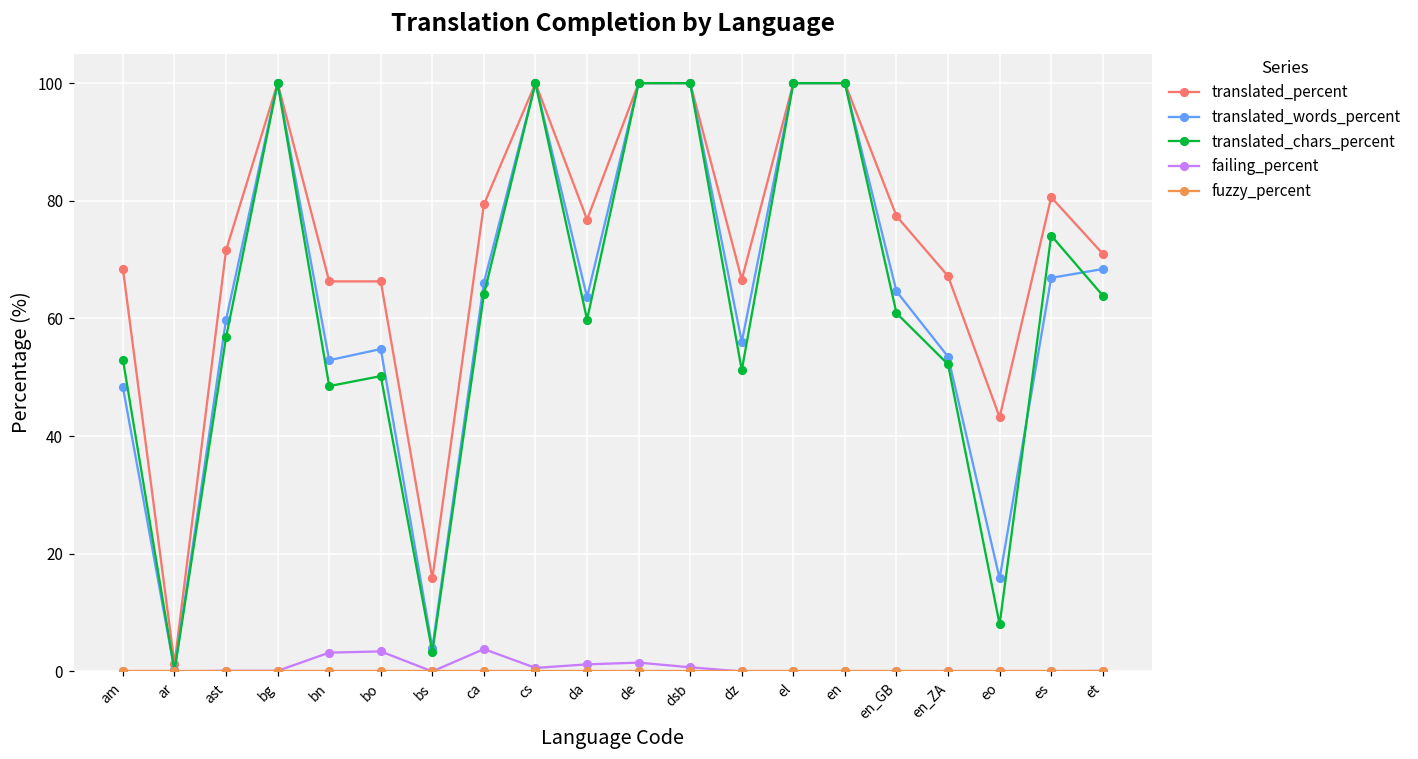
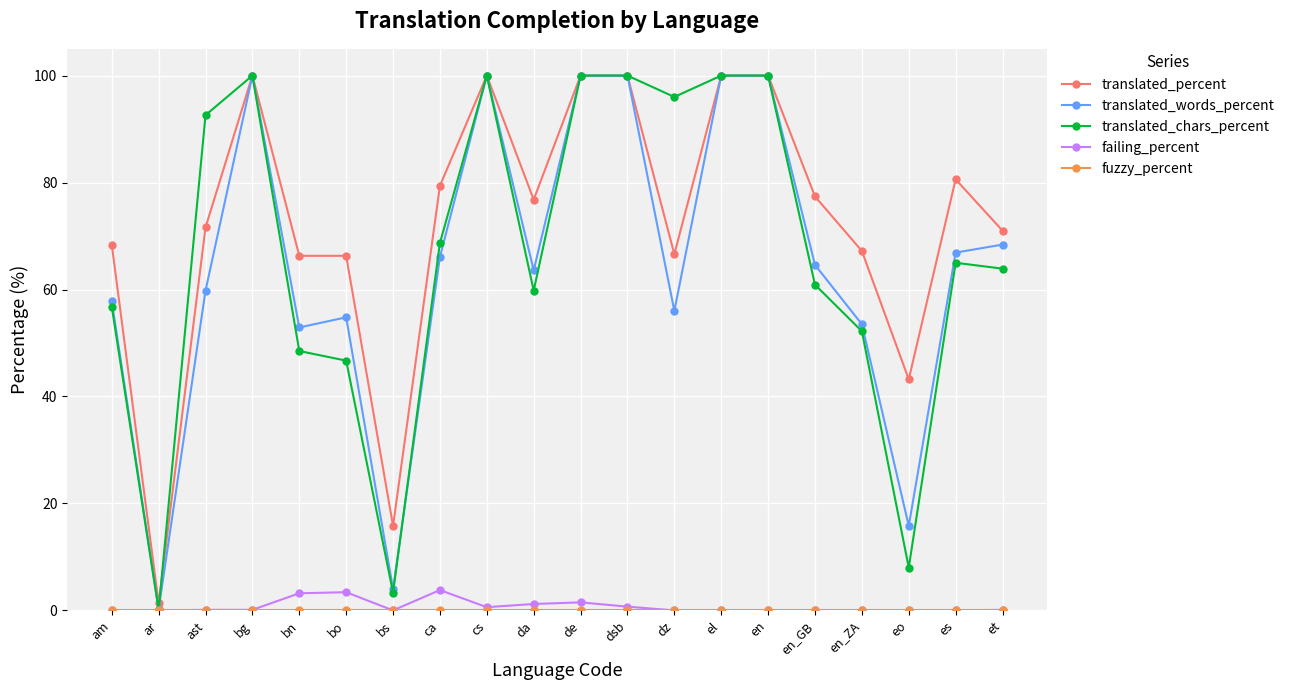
  {
    "translated_words_percent": {
-     "am": 48,
+     "am": 58,
      "ast": 60,
      "bn": 53,
      "bo": 55,
      "bs": 4,
      "ca": 66,
      "da": 64,
      "dz": 56,
      "en_GB": 65,
      "en_ZA": 54,
      "eo": 16,
      "es": 67,
      "et": 68
    },
    "translated_chars_percent": {
-     "am": 53,
-     "ast": 57,
+     "am": 57,
+     "ast": 93,
      "bn": 49,
-     "bo": 50,
+     "bo": 47,
      "bs": 3,
-     "ca": 64,
+     "ca": 69,
      "da": 60,
-     "dz": 51,
+     "dz": 96,
      "en_GB": 61,
      "en_ZA": 52,
      "eo": 8,
-     "es": 74,
+     "es": 65,
      "et": 64
    },
    "failing_percent": {
      "bn": 3,
      "bo": 3,
      "ca": 4,
      "cs": 1,
      "da": 1,
      "de": 2,
      "dsb": 1
    }
  }
